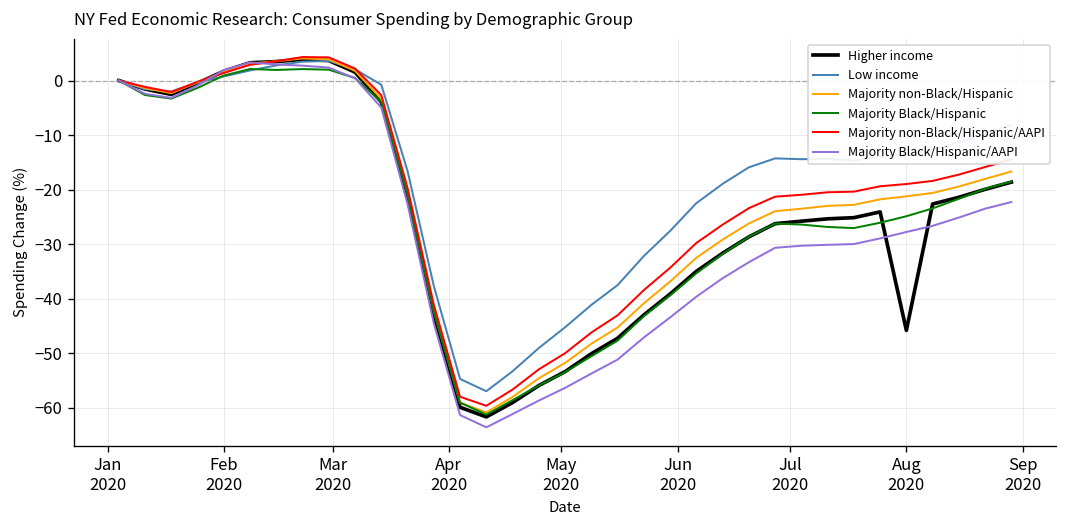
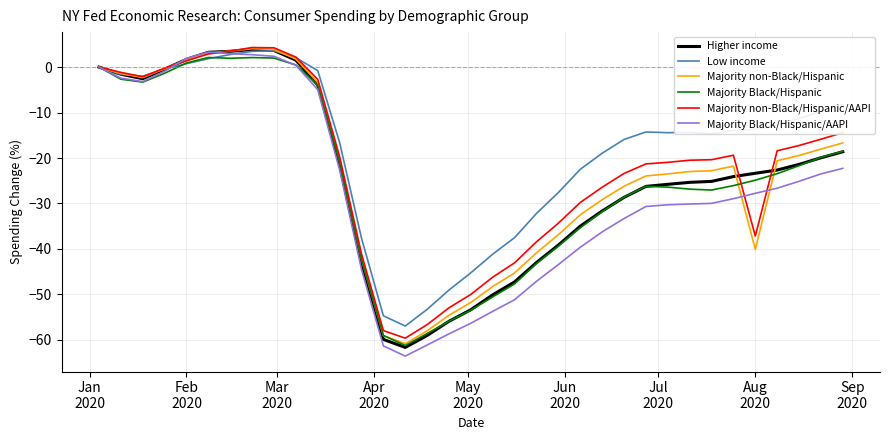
  {
    "Higher income": {
-     "Aug 2020": -46
+     "Aug 2020": -23
    },
    "Majority non-Black/Hispanic": {
-     "Aug 2020": -21
+     "Aug 2020": -40
    },
    "Majority Black/Hispanic": {
      "Aug 2020": -25
    },
    "Majority non-Black/Hispanic/AAPI": {
-     "Aug 2020": -19
+     "Aug 2020": -37
    },
    "Majority Black/Hispanic/AAPI": {
      "Aug 2020": -28
    }
  }
